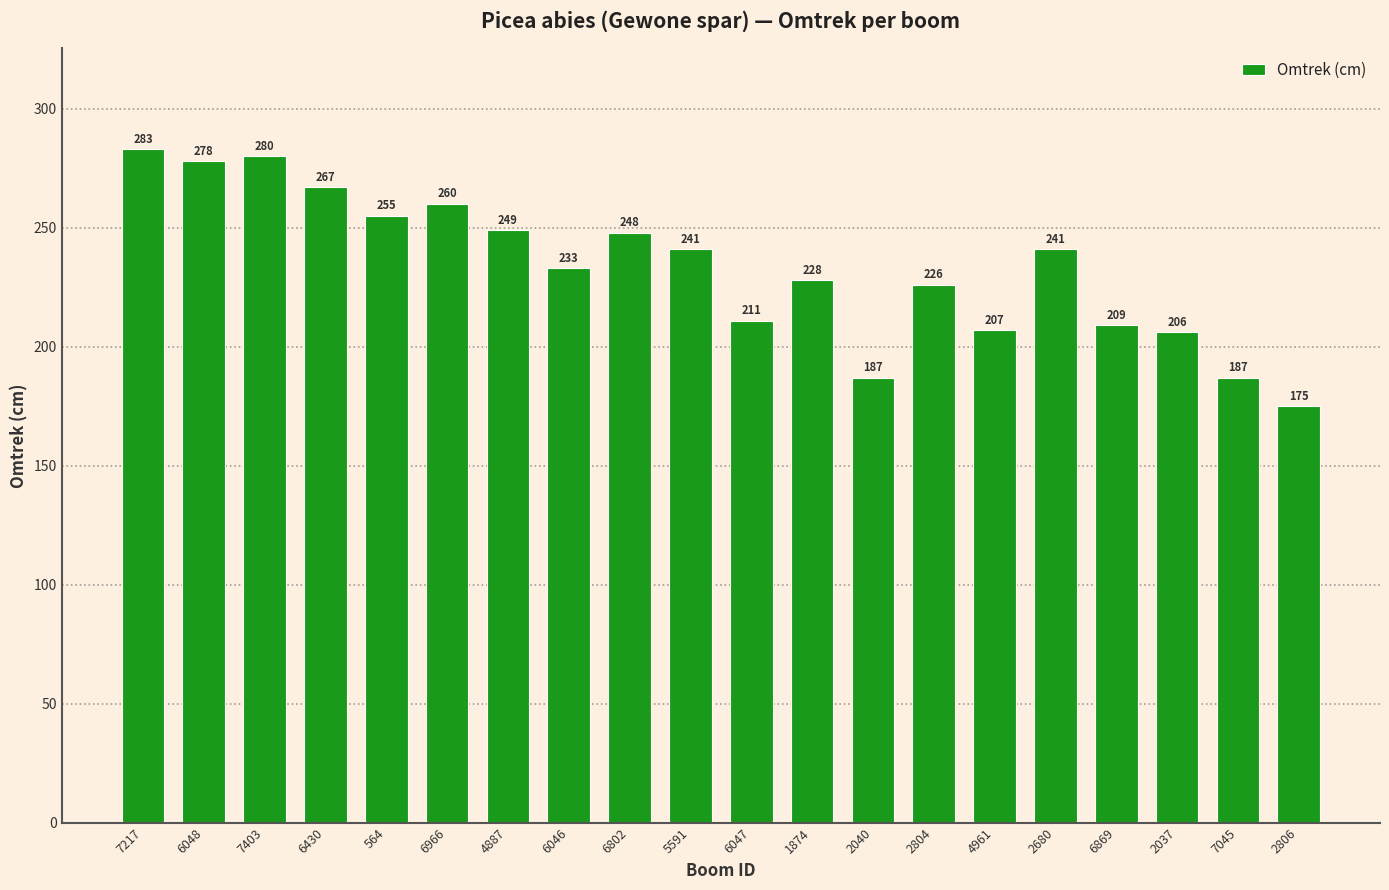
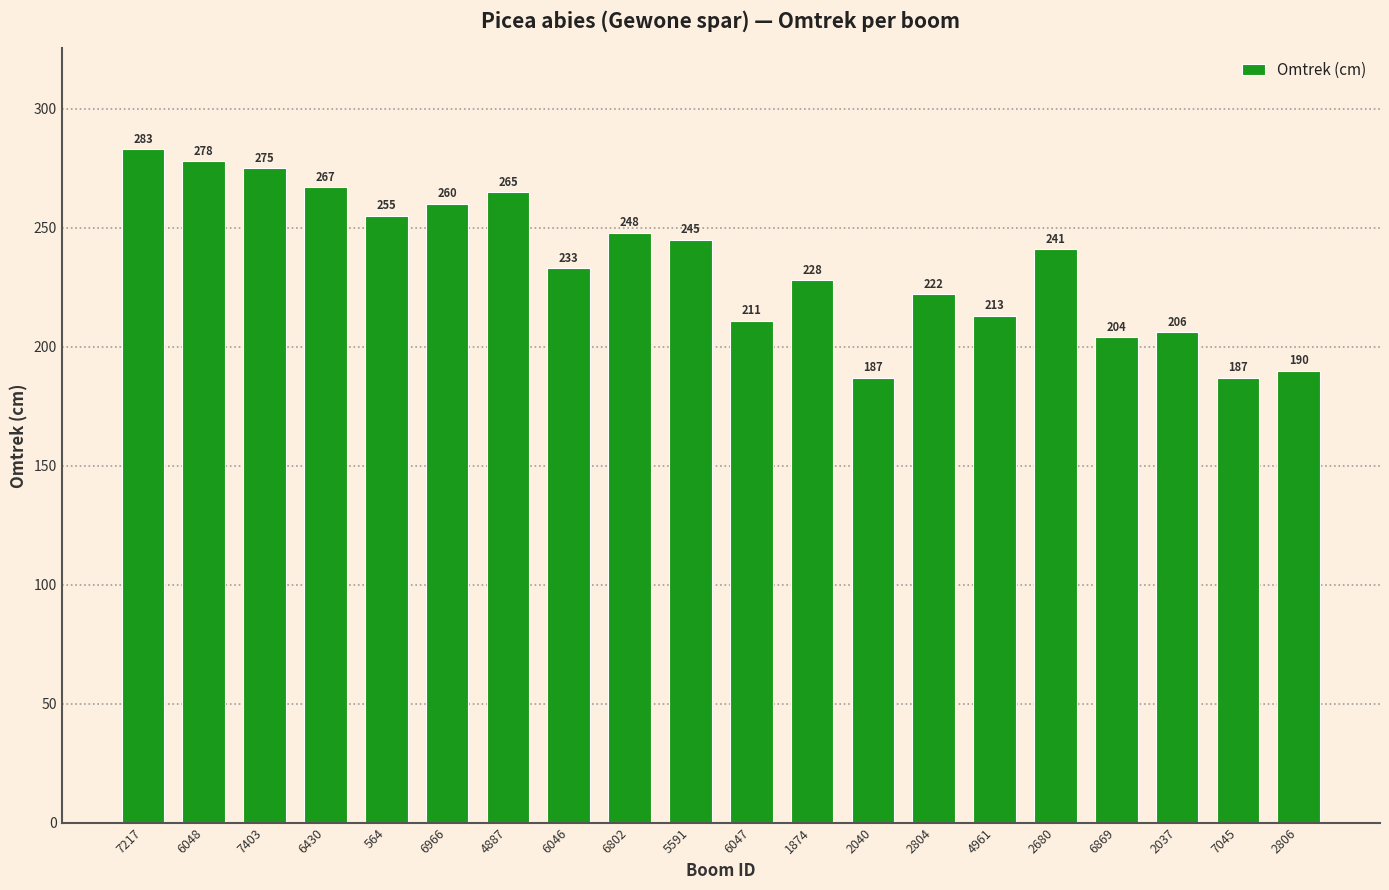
  {
    "7217": 283,
    "6048": 278,
-   "7403": 280,
+   "7403": 275,
    "6430": 267,
    "564": 255,
    "6966": 260,
-   "4887": 249,
+   "4887": 265,
    "6046": 233,
    "6802": 248,
-   "5591": 241,
+   "5591": 245,
    "6047": 211,
    "1874": 228,
    "2040": 187,
-   "2804": 226,
-   "4961": 207,
+   "2804": 222,
+   "4961": 213,
    "2680": 241,
-   "6869": 209,
+   "6869": 204,
    "2037": 206,
    "7045": 187,
-   "2806": 175
+   "2806": 190
  }
